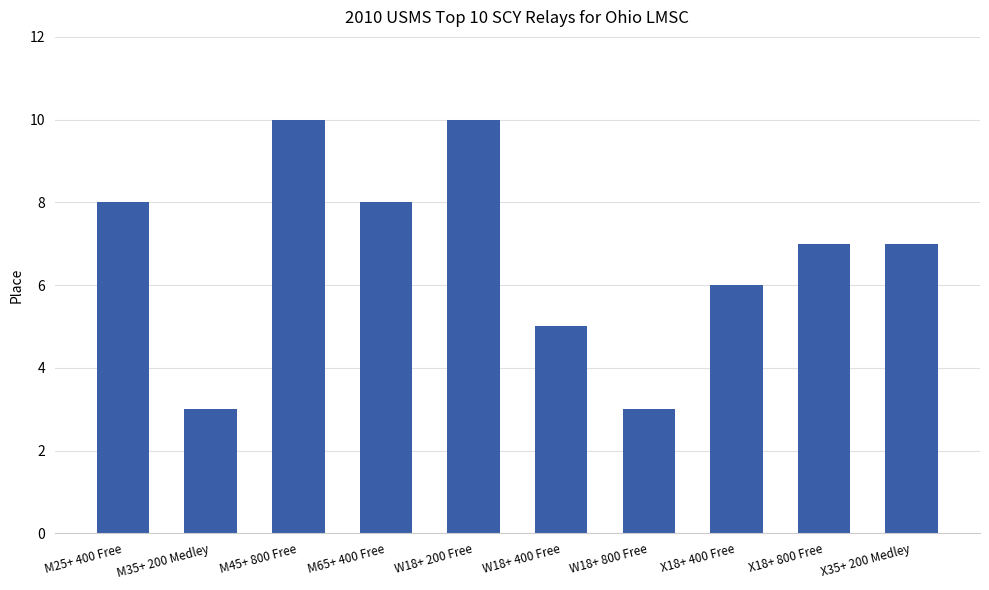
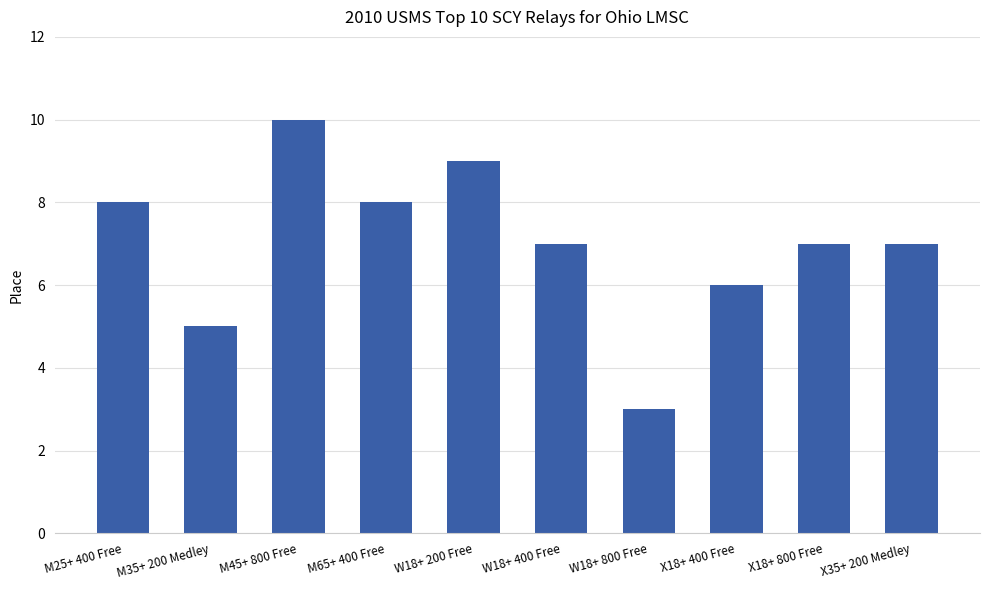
  {
    "M25+ 400 Free": 8,
-   "M35+ 200 Medley": 3,
+   "M35+ 200 Medley": 5,
    "M45+ 800 Free": 10,
    "M65+ 400 Free": 8,
-   "W18+ 200 Free": 10,
-   "W18+ 400 Free": 5,
+   "W18+ 200 Free": 9,
+   "W18+ 400 Free": 7,
    "W18+ 800 Free": 3,
    "X18+ 400 Free": 6,
    "X18+ 800 Free": 7,
    "X35+ 200 Medley": 7
  }
